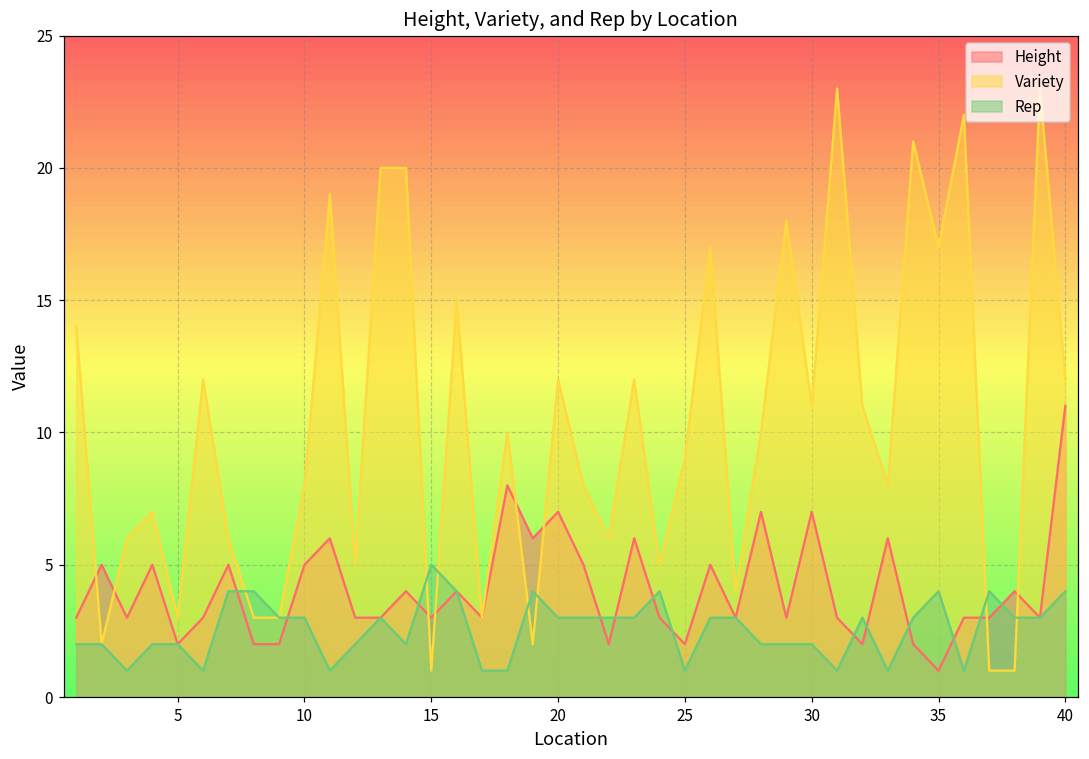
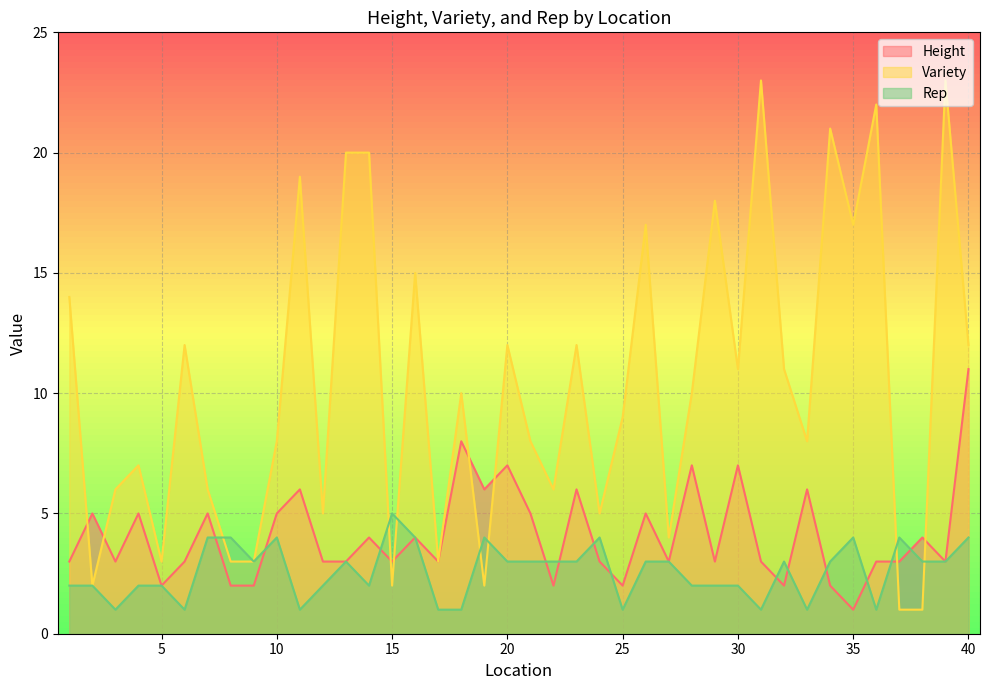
  {
    "Height": {
      "10": 5,
      "15": 3,
      "20": 7,
      "25": 2,
      "30": 7,
      "35": 1,
      "40": 11
    },
    "Variety": {
      "5": 3,
      "10": 8,
-     "15": 1,
+     "15": 2,
      "20": 12,
      "25": 9,
      "30": 11,
      "35": 17,
      "40": 12
    },
    "Rep": {
-     "10": 3,
+     "10": 4,
      "15": 5,
      "20": 3,
      "25": 1,
      "30": 2,
      "35": 4,
      "40": 4
    }
  }
